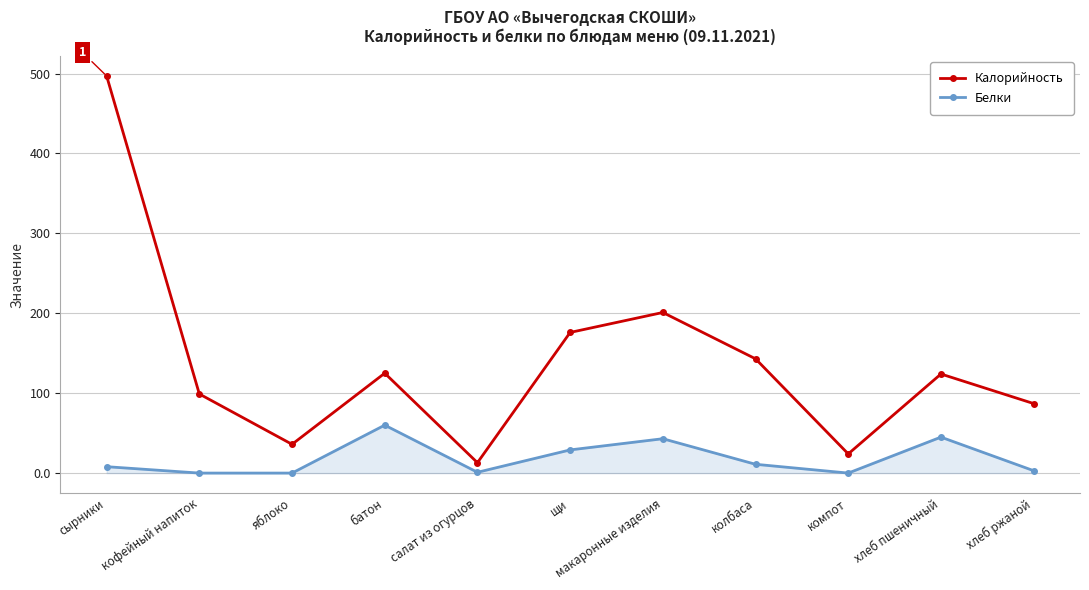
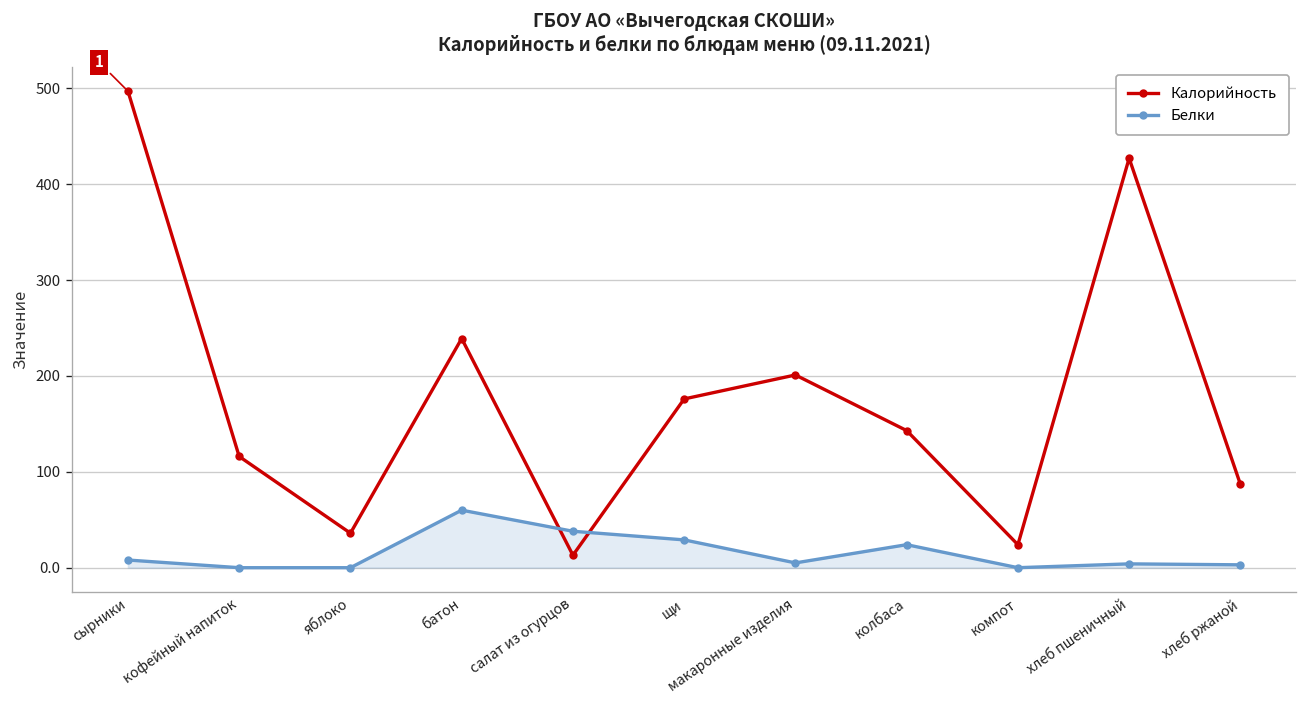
  {
    "Калорийность": {
      "сырники": 500,
-     "кофейный напиток": 100,
+     "кофейный напиток": 120,
      "яблоко": 40,
-     "батон": 130,
+     "батон": 240,
      "салат из огурцов": 10,
      "щи": 180,
      "макаронные изделия": 200,
      "колбаса": 140,
      "компот": 20,
-     "хлеб пшеничный": 120,
+     "хлеб пшеничный": 430,
      "хлеб ржаной": 90
    },
    "Белки": {
      "сырники": 10,
      "кофейный напиток": 0,
      "яблоко": 0,
      "батон": 60,
-     "салат из огурцов": 0,
+     "салат из огурцов": 40,
      "щи": 30,
-     "макаронные изделия": 40,
-     "колбаса": 10,
+     "макаронные изделия": 10,
+     "колбаса": 20,
      "компот": 0,
-     "хлеб пшеничный": 50,
+     "хлеб пшеничный": 0,
      "хлеб ржаной": 0
    }
  }
